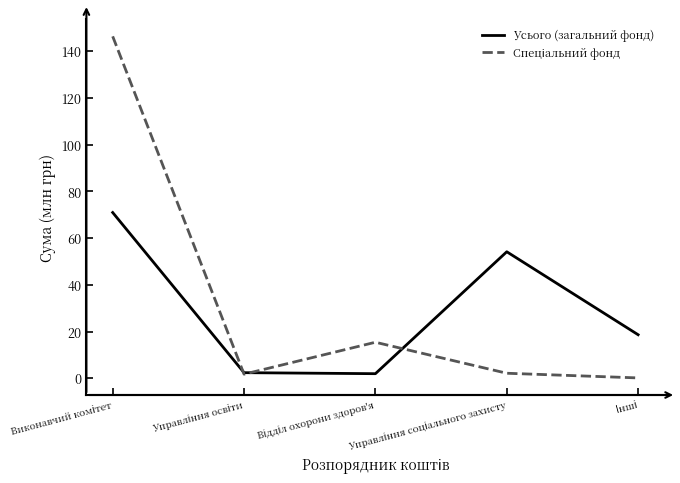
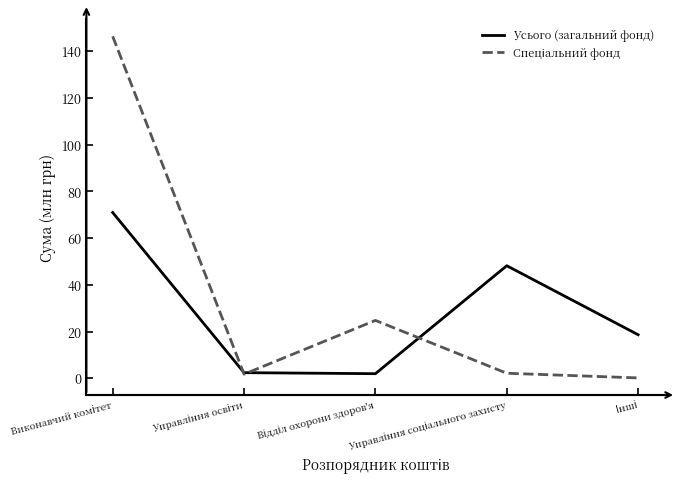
  {
    "Усього (загальний фонд)": {
      "Виконавчий комітет": 71,
      "Відділ охорони здоров'я": 2,
-     "Управління соціального захисту": 54,
+     "Управління соціального захисту": 48,
      "Інші": 19
    },
    "Спеціальний фонд": {
      "Виконавчий комітет": 146,
-     "Відділ охорони здоров'я": 15,
+     "Відділ охорони здоров'я": 25,
      "Управління соціального захисту": 2,
      "Інші": 0
    }
  }
